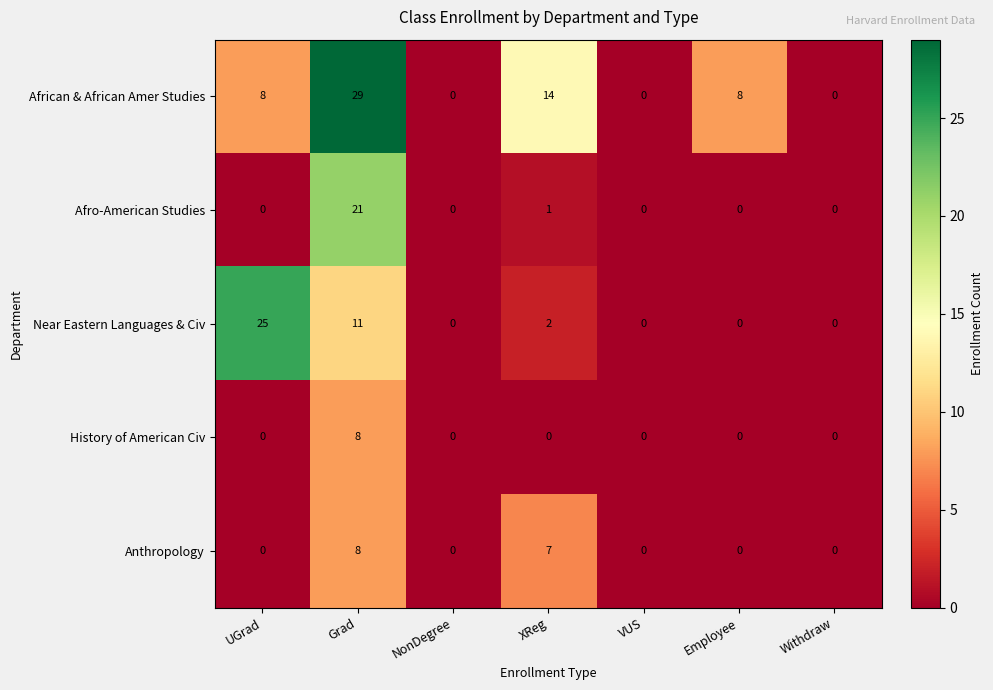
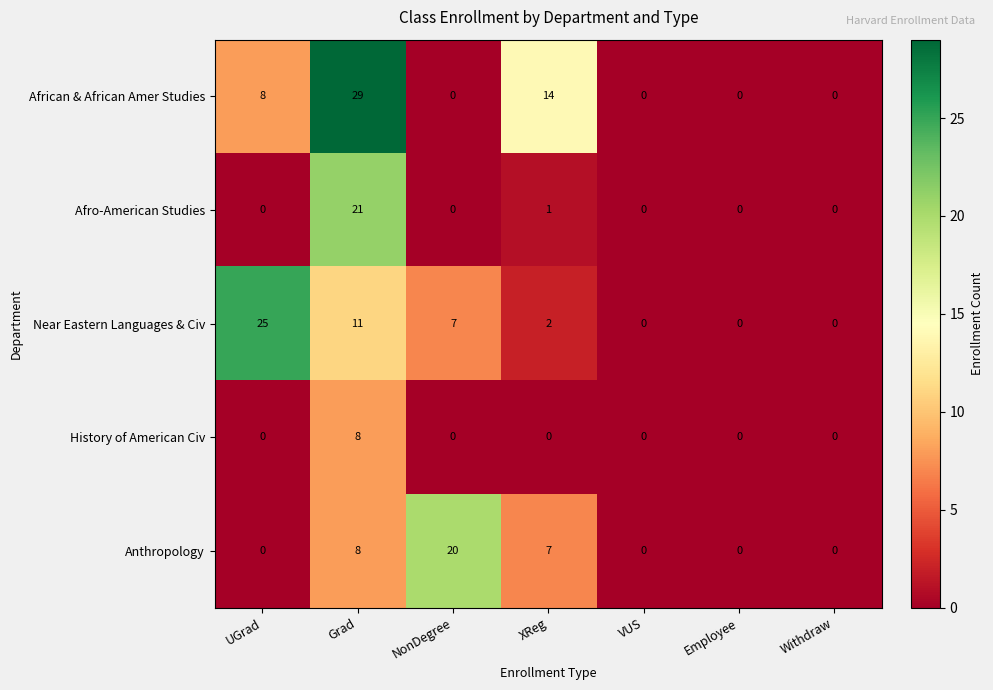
  {
    "African & African Amer Studies": {
      "UGrad": 8,
      "Grad": 29,
      "NonDegree": 0,
      "XReg": 14,
      "VUS": 0,
-     "Employee": 8,
+     "Employee": 0,
      "Withdraw": 0
    },
    "Afro-American Studies": {
      "UGrad": 0,
      "Grad": 21,
      "NonDegree": 0,
      "XReg": 1,
      "VUS": 0,
      "Employee": 0,
      "Withdraw": 0
    },
    "Near Eastern Languages & Civ": {
      "UGrad": 25,
      "Grad": 11,
-     "NonDegree": 0,
+     "NonDegree": 7,
      "XReg": 2,
      "VUS": 0,
      "Employee": 0,
      "Withdraw": 0
    },
    "History of American Civ": {
      "UGrad": 0,
      "Grad": 8,
      "NonDegree": 0,
      "XReg": 0,
      "VUS": 0,
      "Employee": 0,
      "Withdraw": 0
    },
    "Anthropology": {
      "UGrad": 0,
      "Grad": 8,
-     "NonDegree": 0,
+     "NonDegree": 20,
      "XReg": 7,
      "VUS": 0,
      "Employee": 0,
      "Withdraw": 0
    }
  }
